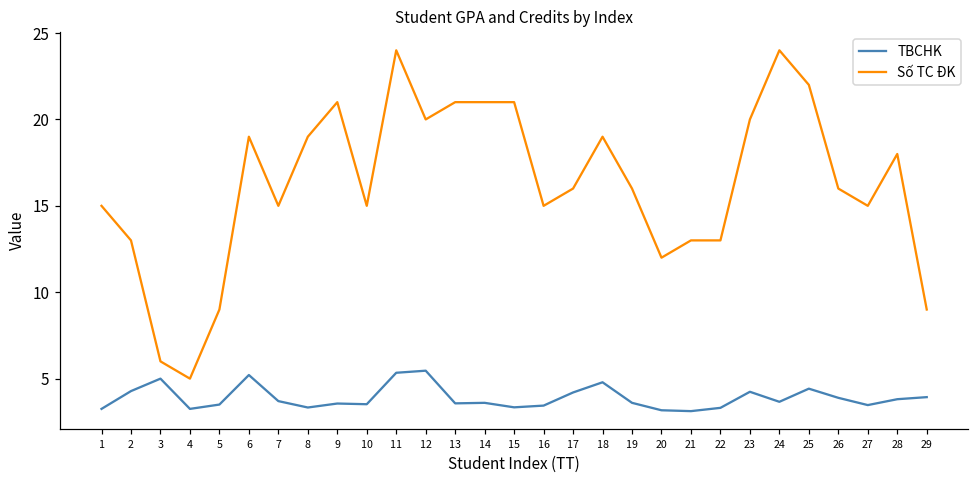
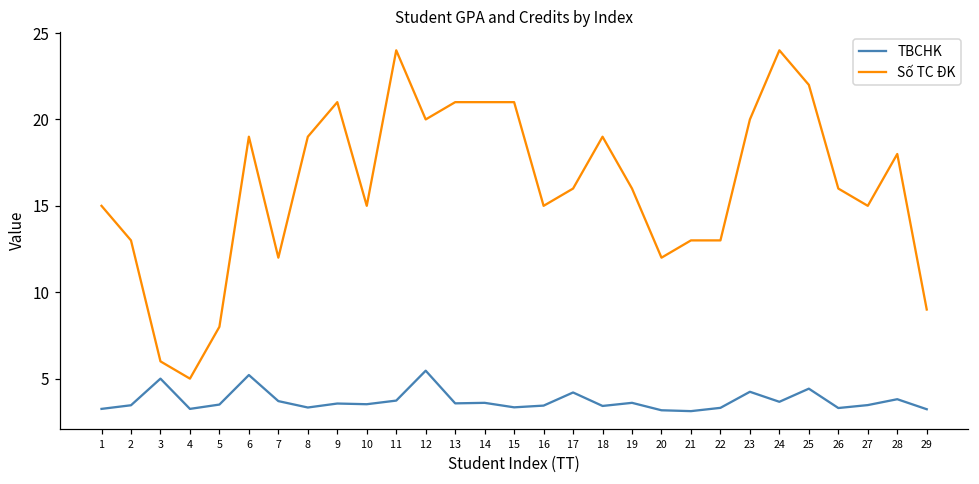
  {
    "TBCHK": {
      "1": 3.3,
-     "2": 4.3,
+     "2": 3.5,
      "3": 5.0,
      "4": 3.3,
      "5": 3.5,
      "6": 5.2,
      "7": 3.7,
      "8": 3.3,
      "9": 3.6,
      "10": 3.5,
-     "11": 5.3,
+     "11": 3.7,
      "12": 5.5,
      "13": 3.6,
      "14": 3.6,
      "15": 3.3,
      "16": 3.4,
      "17": 4.2,
-     "18": 4.8,
+     "18": 3.4,
      "19": 3.6,
      "20": 3.2,
      "21": 3.1,
      "22": 3.3,
      "23": 4.2,
      "24": 3.7,
      "25": 4.4,
-     "26": 3.9,
+     "26": 3.3,
      "27": 3.5,
      "28": 3.8,
-     "29": 3.9
+     "29": 3.2
    },
    "Số TC ĐK": {
      "1": 15,
      "2": 13,
      "3": 6,
      "4": 5,
-     "5": 9,
+     "5": 8,
      "6": 19,
-     "7": 15,
+     "7": 12,
      "8": 19,
      "9": 21,
      "10": 15,
      "11": 24,
      "12": 20,
      "13": 21,
      "14": 21,
      "15": 21,
      "16": 15,
      "17": 16,
      "18": 19,
      "19": 16,
      "20": 12,
      "21": 13,
      "22": 13,
      "23": 20,
      "24": 24,
      "25": 22,
      "26": 16,
      "27": 15,
      "28": 18,
      "29": 9
    }
  }
